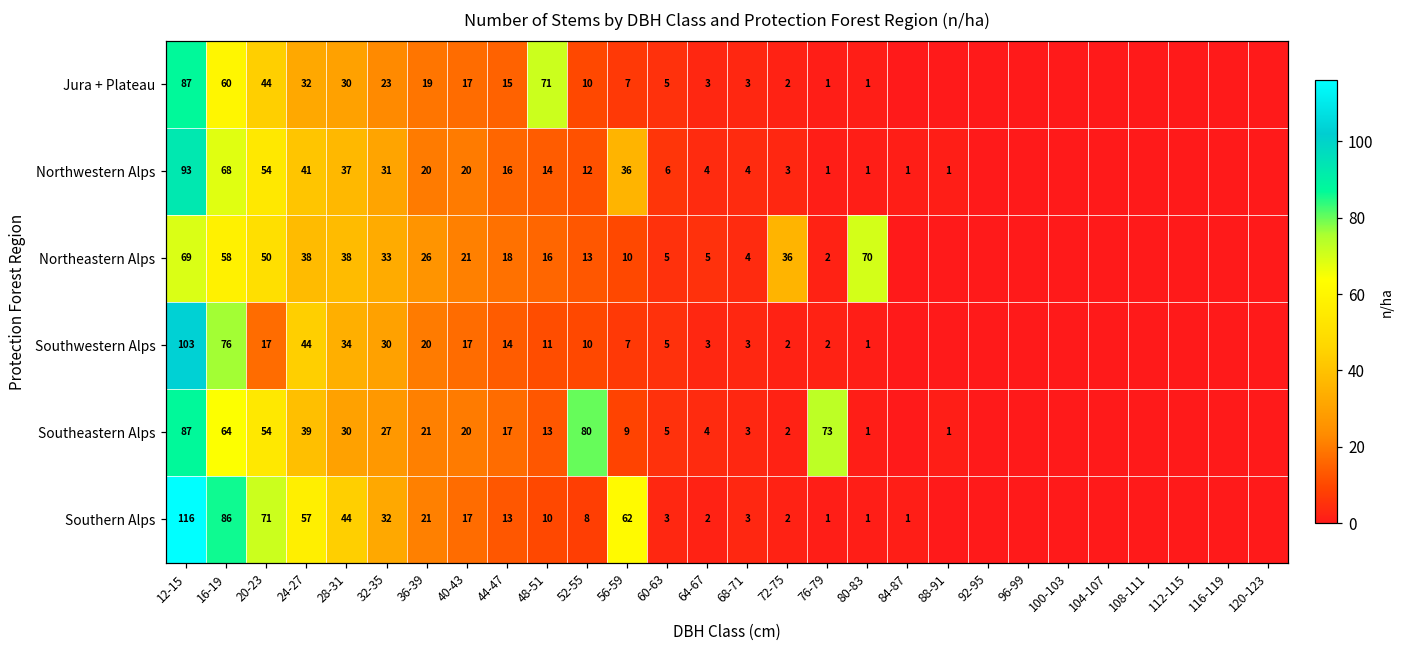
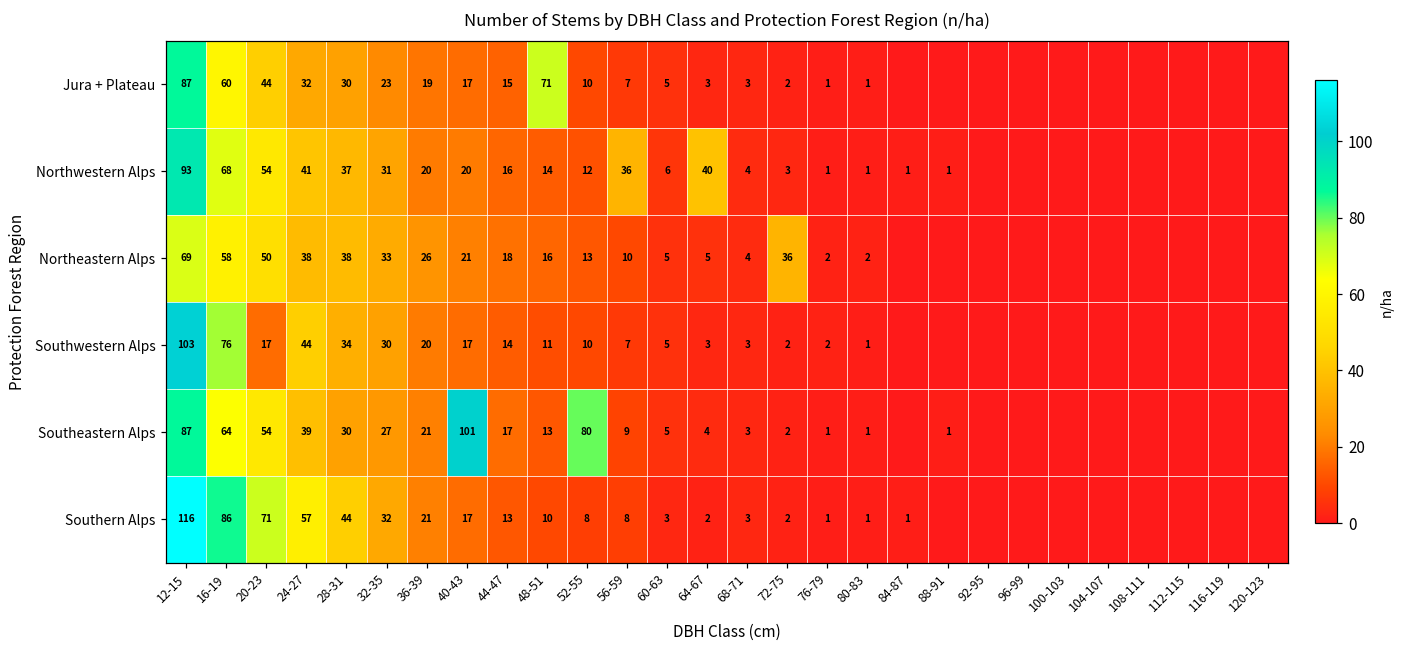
  {
    "Jura + Plateau": {
      "12-15": 87,
      "16-19": 60,
      "20-23": 44,
      "24-27": 32,
      "28-31": 30,
      "32-35": 23,
      "36-39": 19,
      "40-43": 17,
      "44-47": 15,
      "48-51": 71,
      "52-55": 10,
      "56-59": 7,
      "60-63": 5,
      "64-67": 3,
      "68-71": 3,
      "72-75": 2,
      "76-79": 1,
      "80-83": 1
    },
    "Northwestern Alps": {
      "12-15": 93,
      "16-19": 68,
      "20-23": 54,
      "24-27": 41,
      "28-31": 37,
      "32-35": 31,
      "36-39": 20,
      "40-43": 20,
      "44-47": 16,
      "48-51": 14,
      "52-55": 12,
      "56-59": 36,
      "60-63": 6,
-     "64-67": 4,
+     "64-67": 40,
      "68-71": 4,
      "72-75": 3,
      "76-79": 1,
      "80-83": 1,
      "84-87": 1,
      "88-91": 1
    },
    "Northeastern Alps": {
      "12-15": 69,
      "16-19": 58,
      "20-23": 50,
      "24-27": 38,
      "28-31": 38,
      "32-35": 33,
      "36-39": 26,
      "40-43": 21,
      "44-47": 18,
      "48-51": 16,
      "52-55": 13,
      "56-59": 10,
      "60-63": 5,
      "64-67": 5,
      "68-71": 4,
      "72-75": 36,
      "76-79": 2,
-     "80-83": 70
+     "80-83": 2
    },
    "Southwestern Alps": {
      "12-15": 103,
      "16-19": 76,
      "20-23": 17,
      "24-27": 44,
      "28-31": 34,
      "32-35": 30,
      "36-39": 20,
      "40-43": 17,
      "44-47": 14,
      "48-51": 11,
      "52-55": 10,
      "56-59": 7,
      "60-63": 5,
      "64-67": 3,
      "68-71": 3,
      "72-75": 2,
      "76-79": 2,
      "80-83": 1
    },
    "Southeastern Alps": {
      "12-15": 87,
      "16-19": 64,
      "20-23": 54,
      "24-27": 39,
      "28-31": 30,
      "32-35": 27,
      "36-39": 21,
-     "40-43": 20,
+     "40-43": 101,
      "44-47": 17,
      "48-51": 13,
      "52-55": 80,
      "56-59": 9,
      "60-63": 5,
      "64-67": 4,
      "68-71": 3,
      "72-75": 2,
-     "76-79": 73,
+     "76-79": 1,
      "80-83": 1,
      "88-91": 1
    },
    "Southern Alps": {
      "12-15": 116,
      "16-19": 86,
      "20-23": 71,
      "24-27": 57,
      "28-31": 44,
      "32-35": 32,
      "36-39": 21,
      "40-43": 17,
      "44-47": 13,
      "48-51": 10,
      "52-55": 8,
-     "56-59": 62,
+     "56-59": 8,
      "60-63": 3,
      "64-67": 2,
      "68-71": 3,
      "72-75": 2,
      "76-79": 1,
      "80-83": 1,
      "84-87": 1
    }
  }
